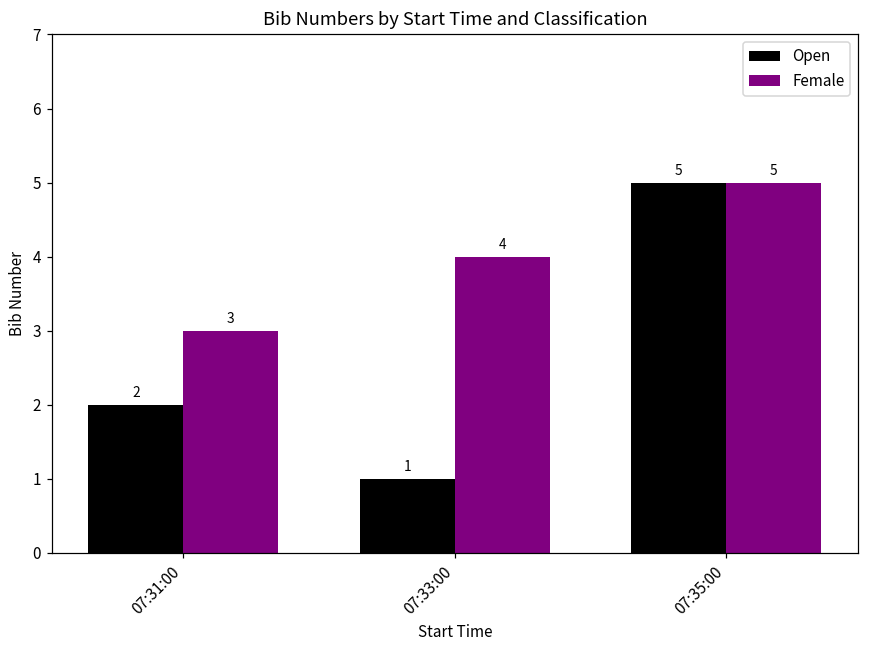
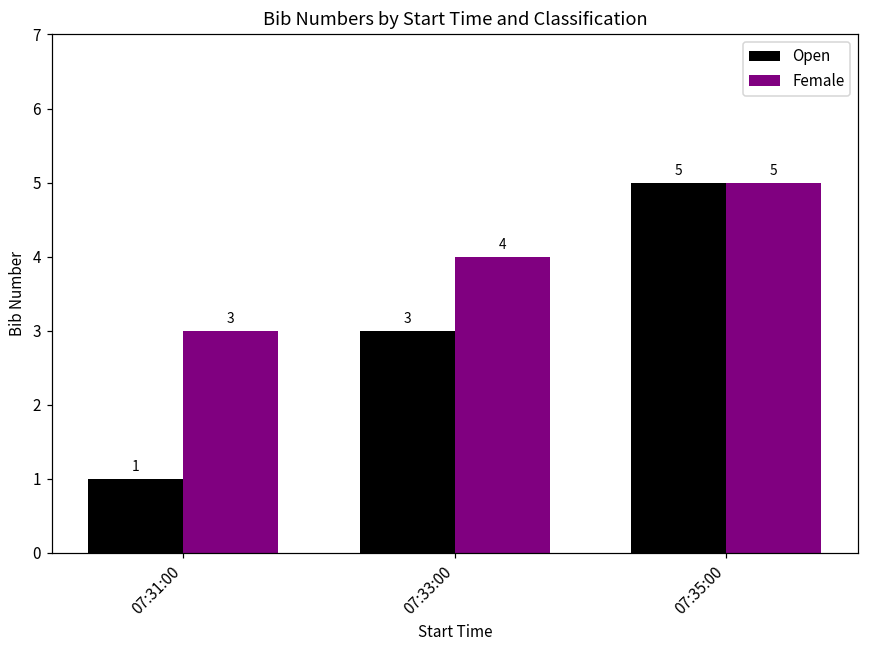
  {
    "Open": {
-     "07:31:00": 2,
-     "07:33:00": 1,
+     "07:31:00": 1,
+     "07:33:00": 3,
      "07:35:00": 5
    },
    "Female": {
      "07:31:00": 3,
      "07:33:00": 4,
      "07:35:00": 5
    }
  }
